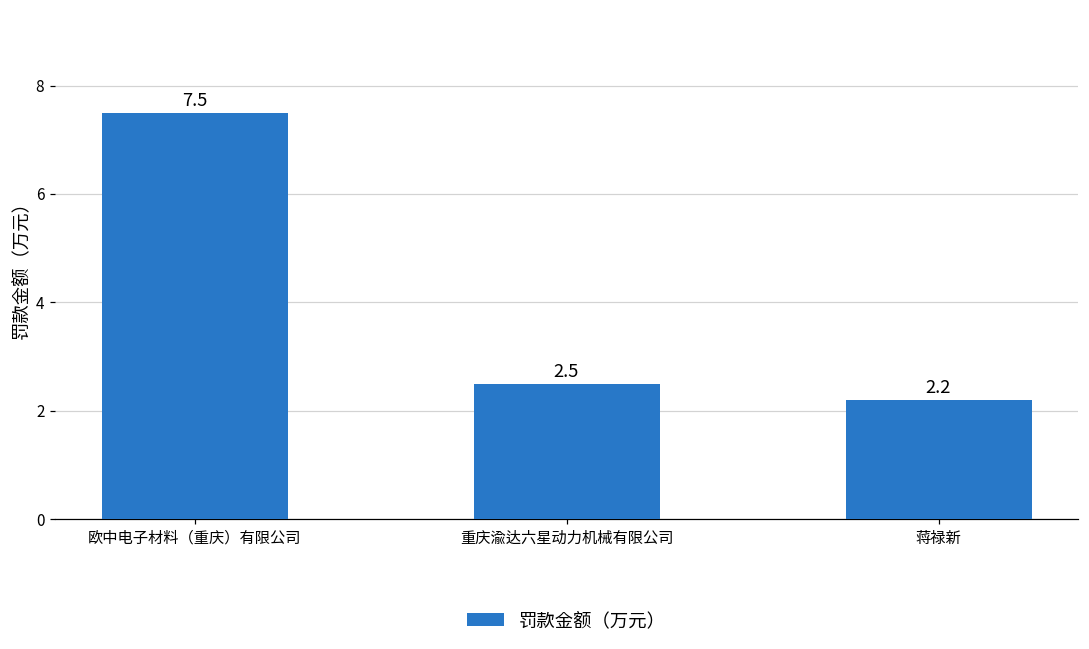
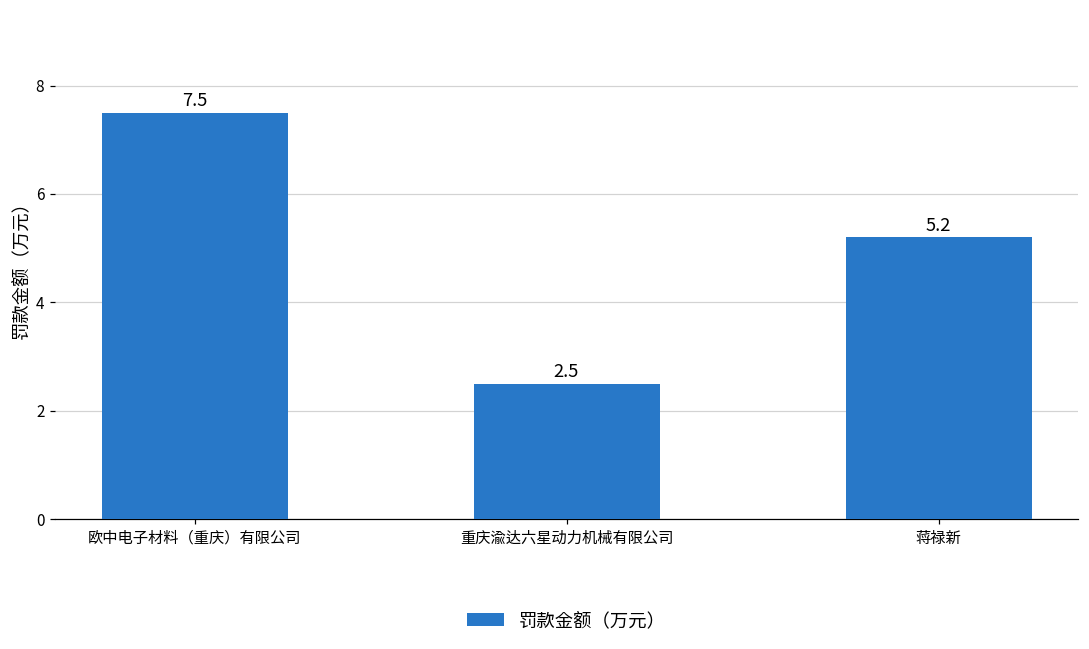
  {
    "欧中电子材料（重庆）有限公司": 7.5,
    "重庆渝达六星动力机械有限公司": 2.5,
-   "蒋禄新": 2.2
+   "蒋禄新": 5.2
  }
